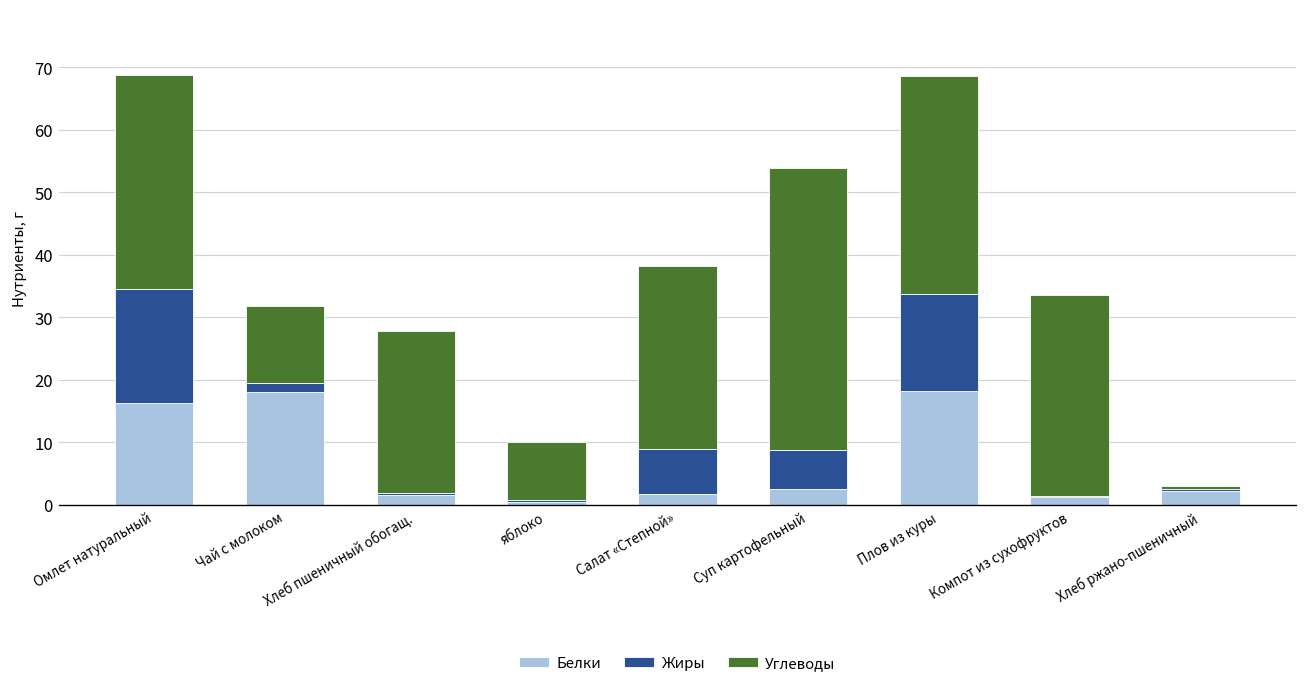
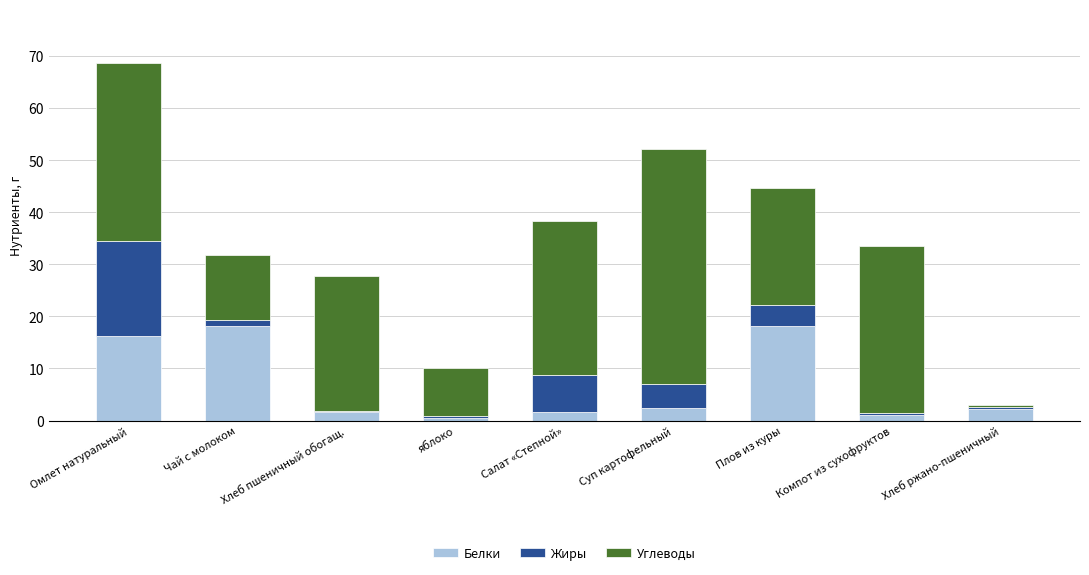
  {
    "Белки": {
      "Омлет натуральный": 16,
      "Чай с молоком": 18,
      "Хлеб пшеничный обогащ.": 2,
      "Салат «Степной»": 2,
      "Суп картофельный": 3,
      "Плов из куры": 18,
      "Компот из сухофруктов": 1,
      "Хлеб ржано-пшеничный": 2
    },
    "Жиры": {
      "Омлет натуральный": 18,
      "Чай с молоком": 1,
      "Салат «Степной»": 7,
-     "Суп картофельный": 6,
-     "Плов из куры": 16
+     "Суп картофельный": 5,
+     "Плов из куры": 4
    },
    "Углеводы": {
      "Омлет натуральный": 34,
      "Чай с молоком": 12,
      "Хлеб пшеничный обогащ.": 26,
      "яблоко": 9,
      "Салат «Степной»": 29,
      "Суп картофельный": 45,
-     "Плов из куры": 35,
+     "Плов из куры": 23,
      "Компот из сухофруктов": 32
    }
  }
